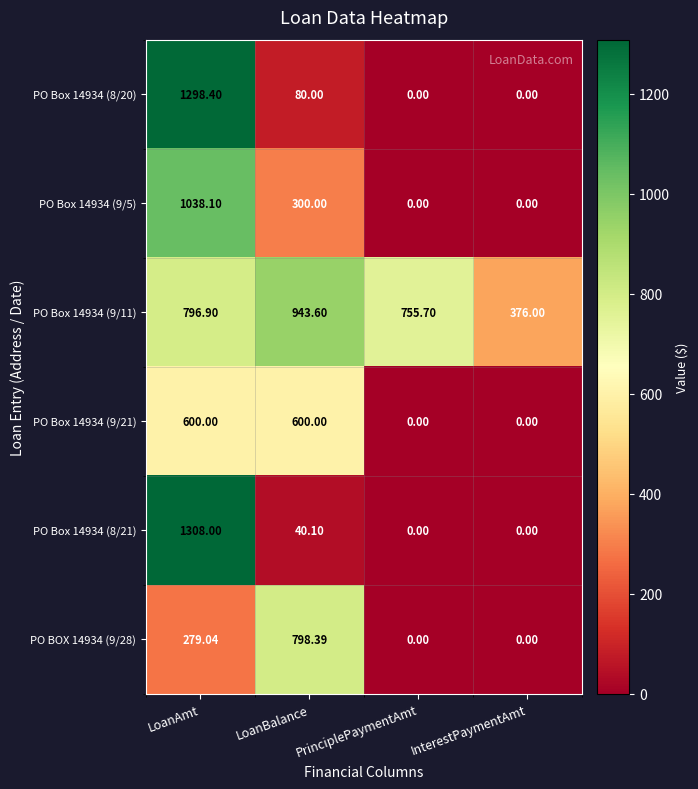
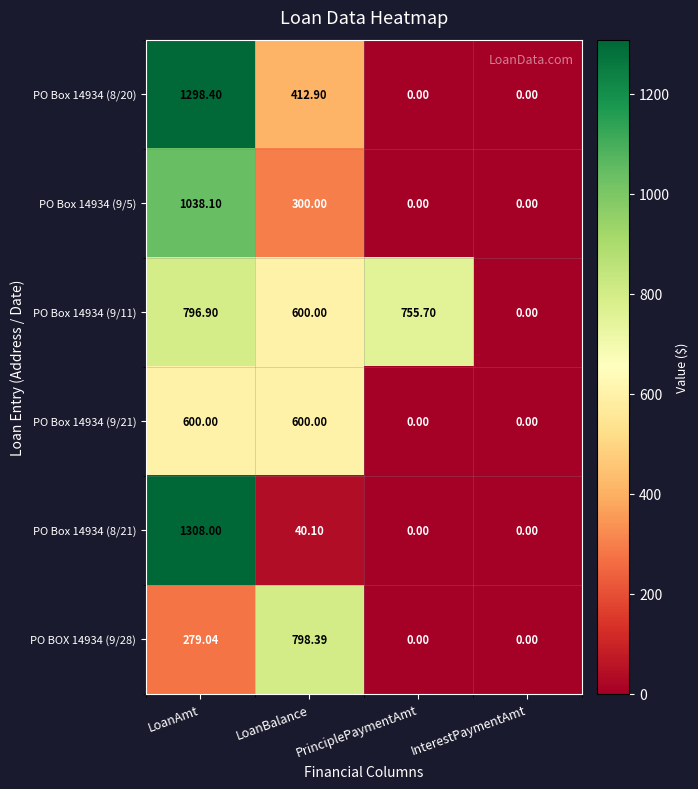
  {
    "PO Box 14934 (8/20)": {
      "LoanAmt": 1298.40,
-     "LoanBalance": 80.00,
+     "LoanBalance": 412.90,
      "PrinciplePaymentAmt": 0.00
    },
    "PO Box 14934 (9/5)": {
      "LoanAmt": 1038.10,
      "LoanBalance": 300.00,
      "PrinciplePaymentAmt": 0.00,
      "InterestPaymentAmt": 0.00
    },
    "PO Box 14934 (9/11)": {
      "LoanAmt": 796.90,
-     "LoanBalance": 943.60,
+     "LoanBalance": 600.00,
      "PrinciplePaymentAmt": 755.70,
-     "InterestPaymentAmt": 376.00
+     "InterestPaymentAmt": 0.00
    },
    "PO Box 14934 (9/21)": {
      "LoanAmt": 600.00,
      "LoanBalance": 600.00,
      "PrinciplePaymentAmt": 0.00,
      "InterestPaymentAmt": 0.00
    },
    "PO Box 14934 (8/21)": {
      "LoanAmt": 1308.00,
      "LoanBalance": 40.10,
      "PrinciplePaymentAmt": 0.00,
      "InterestPaymentAmt": 0.00
    },
    "PO BOX 14934 (9/28)": {
      "LoanAmt": 279.04,
      "LoanBalance": 798.39,
      "PrinciplePaymentAmt": 0.00,
      "InterestPaymentAmt": 0.00
    }
  }
